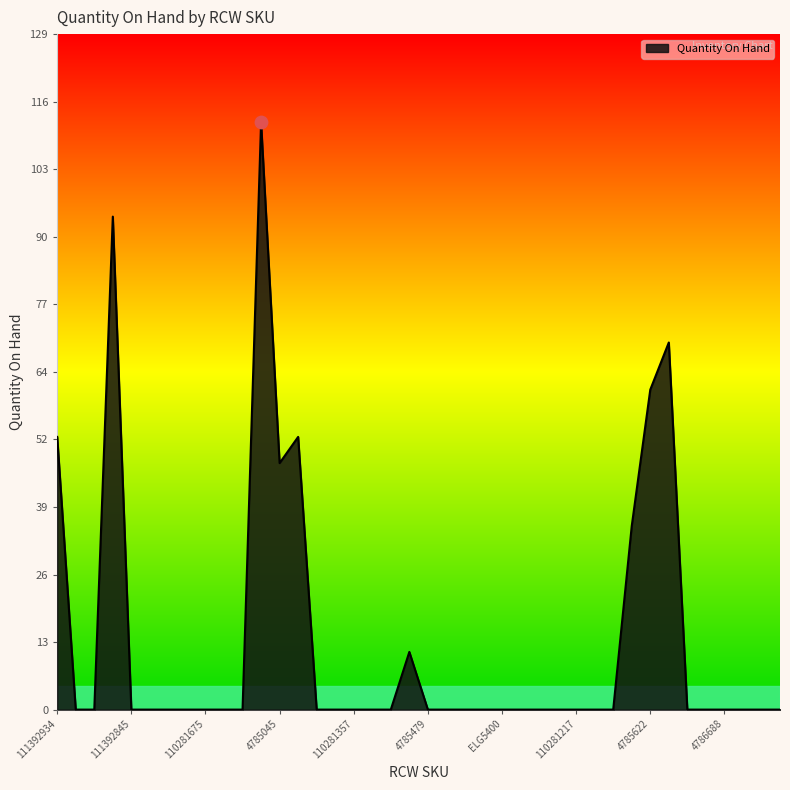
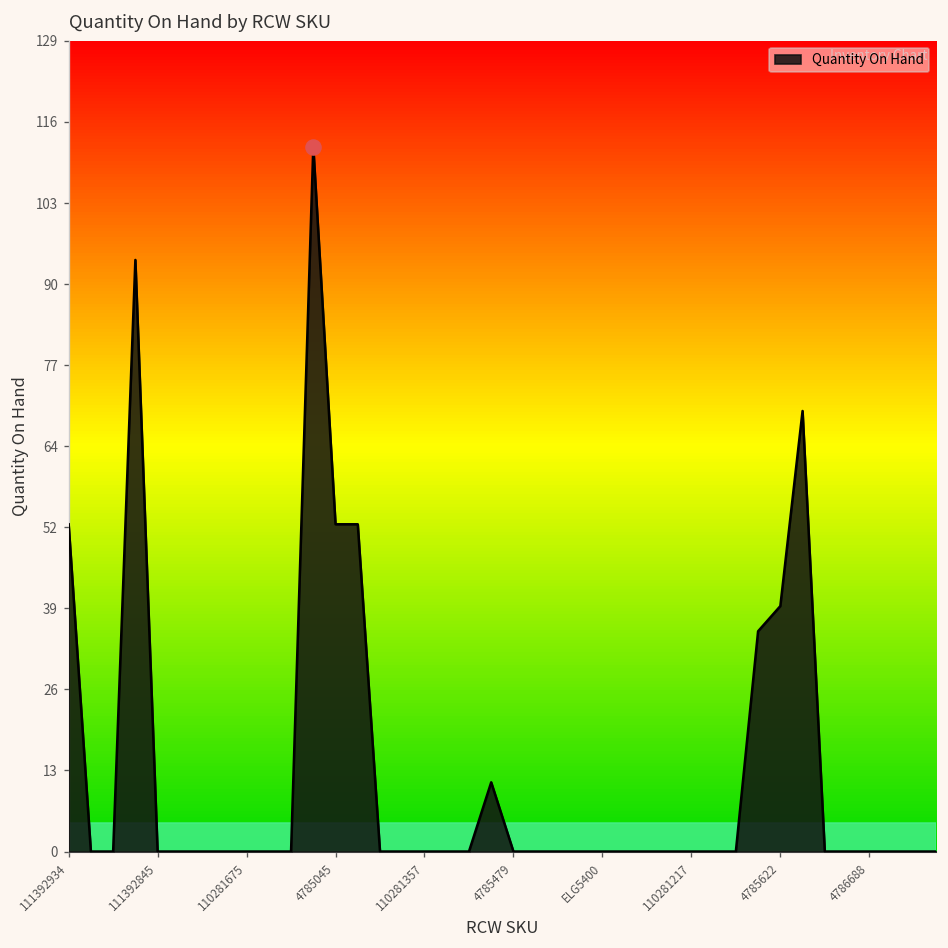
  {
    "Quantity On Hand": {
      "111392934": 52,
-     "4785045": 47,
-     "4785622": 61
+     "4785045": 52,
+     "4785622": 39
    }
  }
